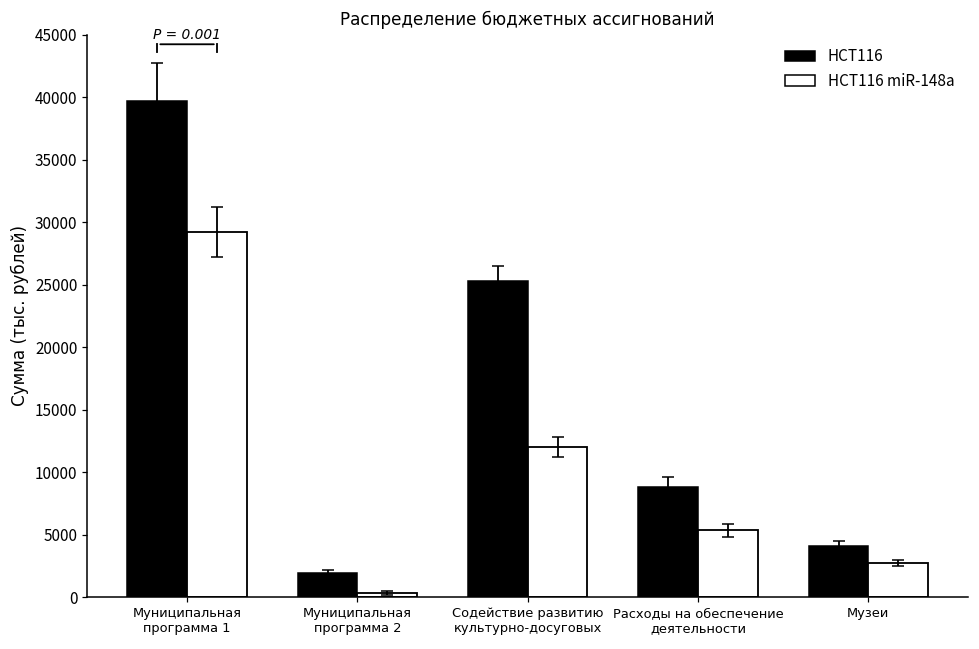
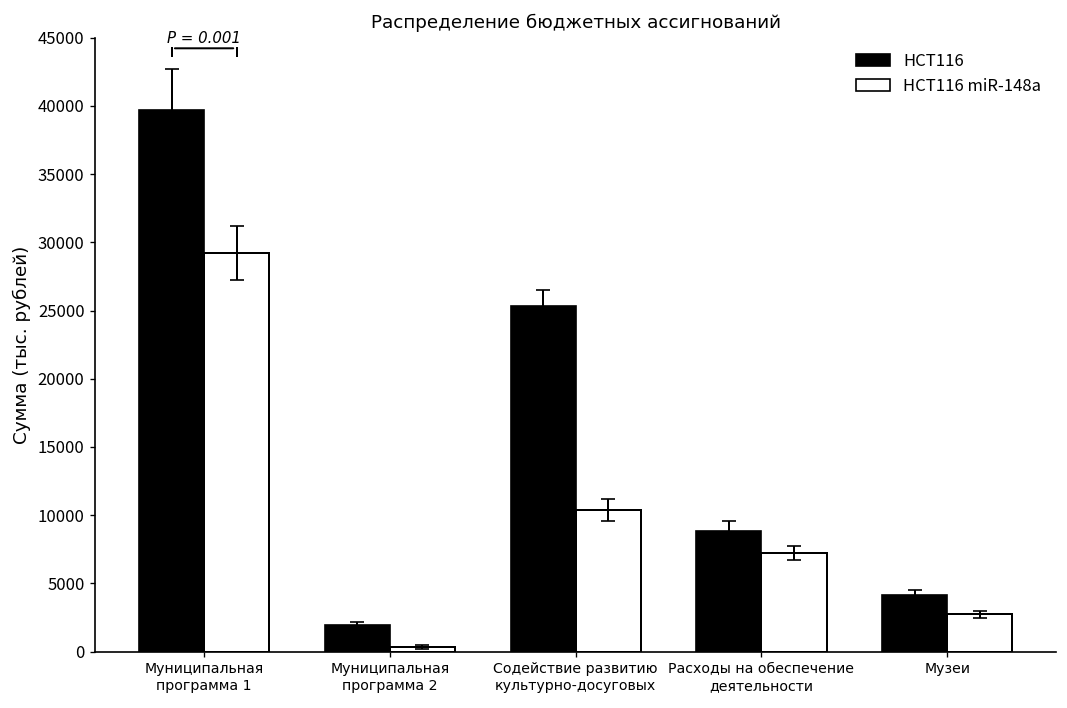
  {
    "HCT116 miR-148a": {
      "Муниципальная программа 1": 29200,
      "Муниципальная программа 2": 400,
-     "Содействие развитию культурно-досуговых": 12000,
-     "Расходы на обеспечение деятельности": 5300,
+     "Содействие развитию культурно-досуговых": 10400,
+     "Расходы на обеспечение деятельности": 7200,
      "Музеи": 2700
    }
  }
